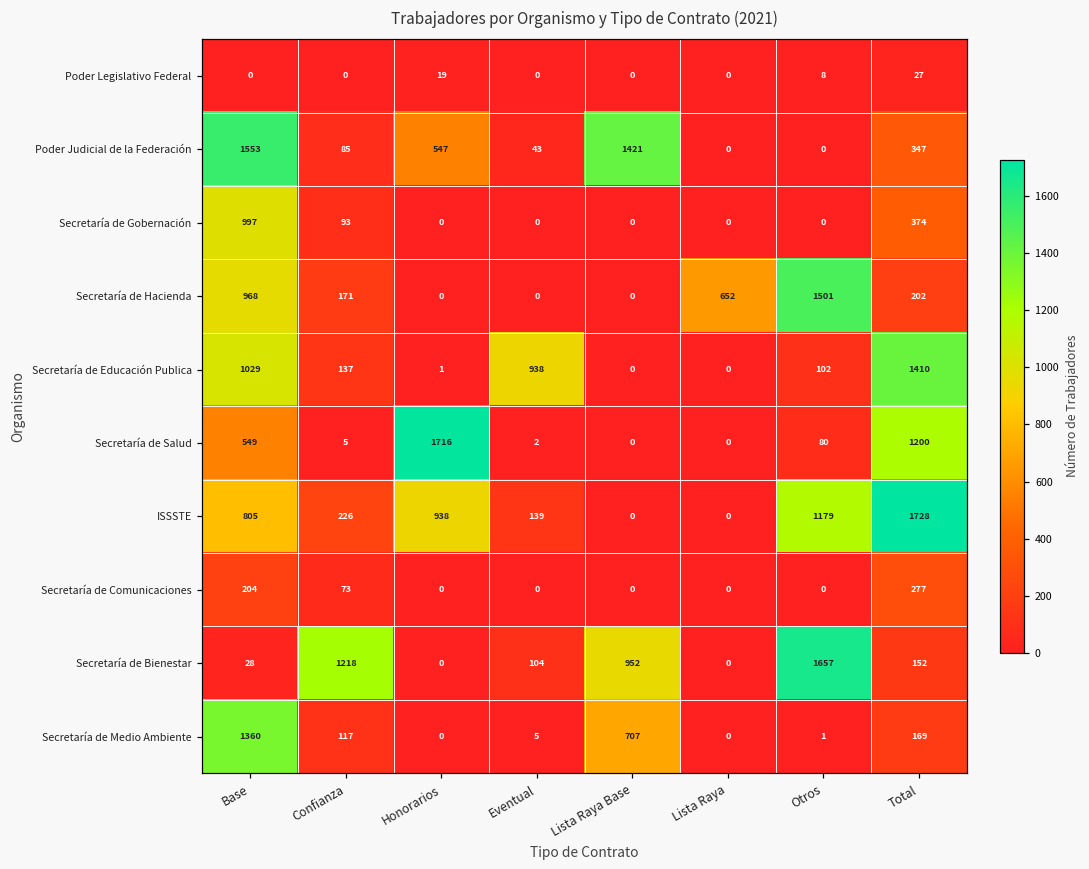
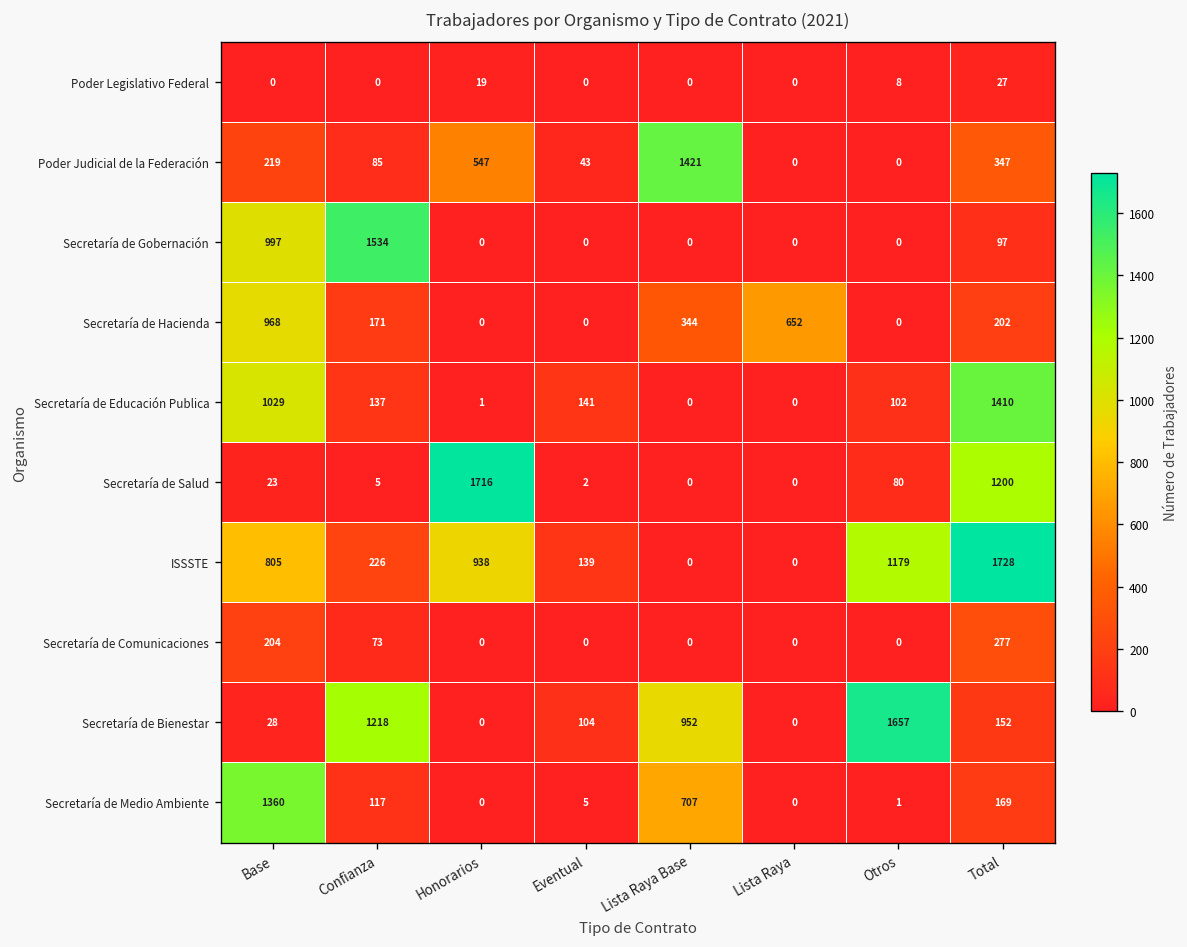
  {
    "Poder Legislativo Federal": {
      "Base": 0,
      "Confianza": 0,
      "Honorarios": 19,
      "Eventual": 0,
      "Lista Raya Base": 0,
      "Lista Raya": 0,
      "Otros": 8,
      "Total": 27
    },
    "Poder Judicial de la Federación": {
-     "Base": 1553,
+     "Base": 219,
      "Confianza": 85,
      "Honorarios": 547,
      "Eventual": 43,
      "Lista Raya Base": 1421,
      "Lista Raya": 0,
      "Otros": 0,
      "Total": 347
    },
    "Secretaría de Gobernación": {
      "Base": 997,
-     "Confianza": 93,
+     "Confianza": 1534,
      "Honorarios": 0,
      "Eventual": 0,
      "Lista Raya Base": 0,
      "Lista Raya": 0,
      "Otros": 0,
-     "Total": 374
+     "Total": 97
    },
    "Secretaría de Hacienda": {
      "Base": 968,
      "Confianza": 171,
      "Honorarios": 0,
      "Eventual": 0,
-     "Lista Raya Base": 0,
+     "Lista Raya Base": 344,
      "Lista Raya": 652,
-     "Otros": 1501,
+     "Otros": 0,
      "Total": 202
    },
    "Secretaría de Educación Publica": {
      "Base": 1029,
      "Confianza": 137,
      "Honorarios": 1,
-     "Eventual": 938,
+     "Eventual": 141,
      "Lista Raya Base": 0,
      "Lista Raya": 0,
      "Otros": 102,
      "Total": 1410
    },
    "Secretaría de Salud": {
-     "Base": 549,
+     "Base": 23,
      "Confianza": 5,
      "Honorarios": 1716,
      "Eventual": 2,
      "Lista Raya Base": 0,
      "Lista Raya": 0,
      "Otros": 80,
      "Total": 1200
    },
    "ISSSTE": {
      "Base": 805,
      "Confianza": 226,
      "Honorarios": 938,
      "Eventual": 139,
      "Lista Raya Base": 0,
      "Lista Raya": 0,
      "Otros": 1179,
      "Total": 1728
    },
    "Secretaría de Comunicaciones": {
      "Base": 204,
      "Confianza": 73,
      "Honorarios": 0,
      "Eventual": 0,
      "Lista Raya Base": 0,
      "Lista Raya": 0,
      "Otros": 0,
      "Total": 277
    },
    "Secretaría de Bienestar": {
      "Base": 28,
      "Confianza": 1218,
      "Honorarios": 0,
      "Eventual": 104,
      "Lista Raya Base": 952,
      "Lista Raya": 0,
      "Otros": 1657,
      "Total": 152
    },
    "Secretaría de Medio Ambiente": {
      "Base": 1360,
      "Confianza": 117,
      "Honorarios": 0,
      "Eventual": 5,
      "Lista Raya Base": 707,
      "Lista Raya": 0,
      "Otros": 1,
      "Total": 169
    }
  }
